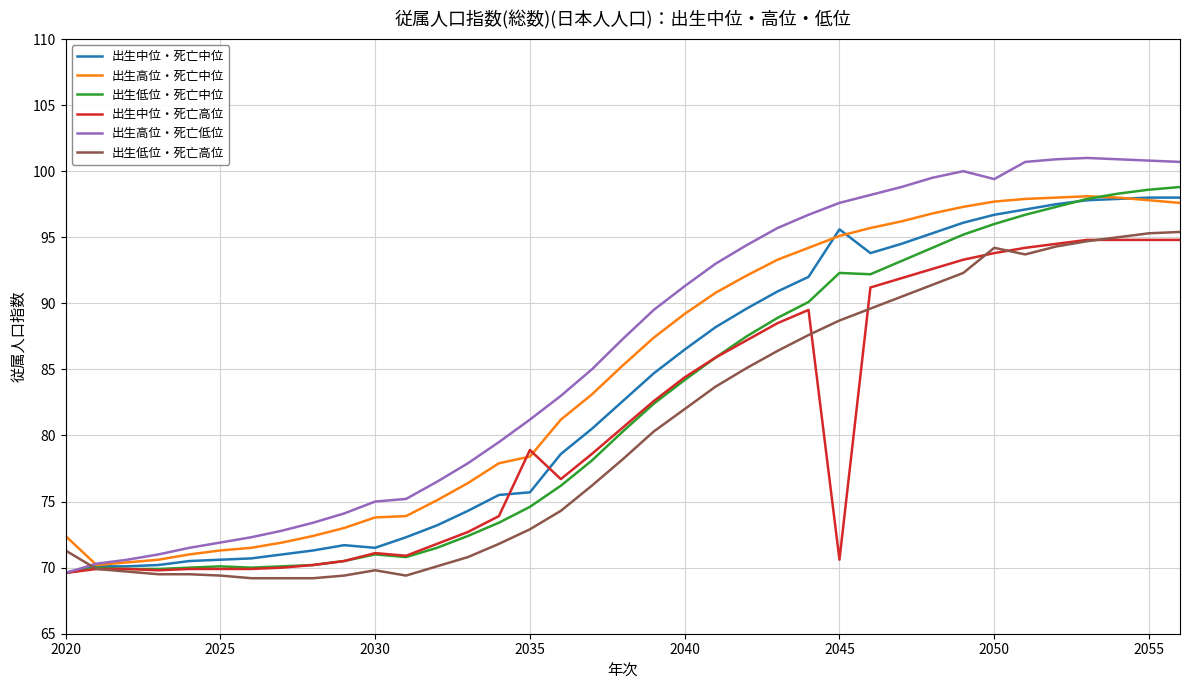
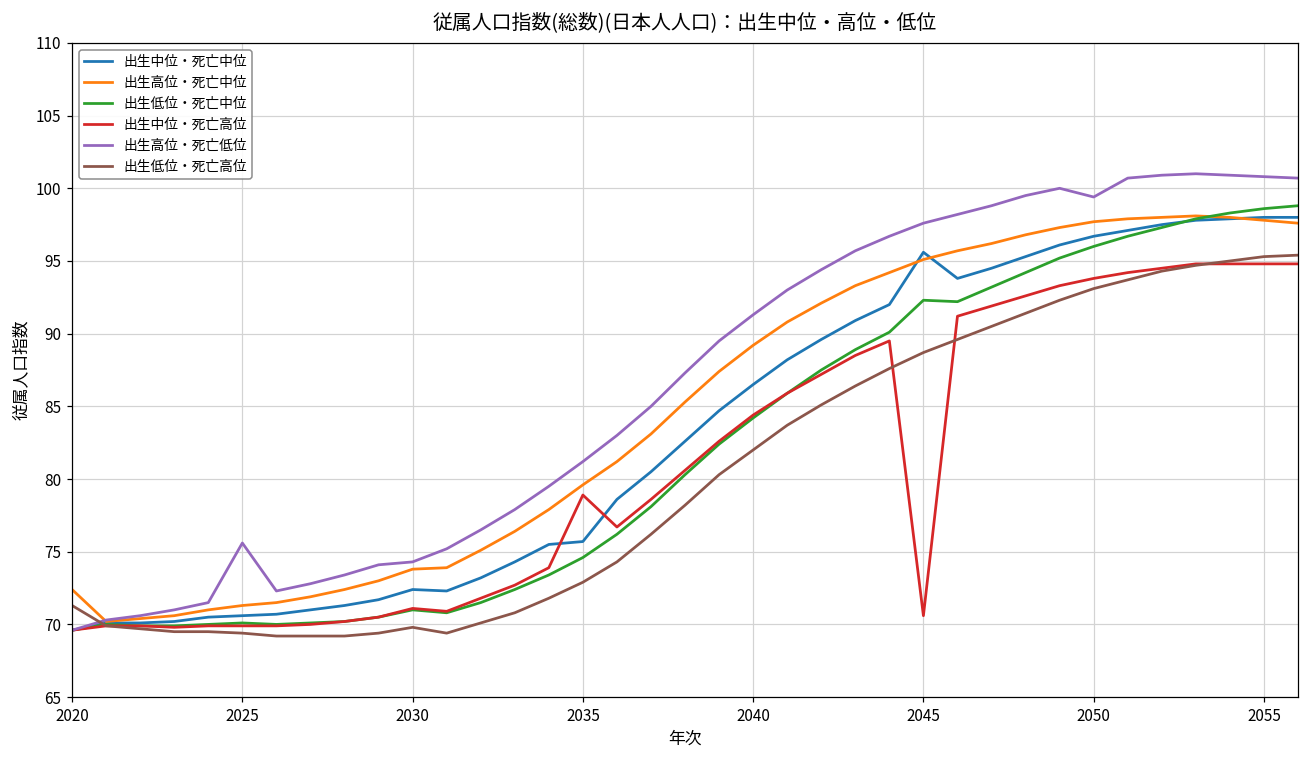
  {
    "出生中位・死亡中位": {
      "2025": 70.6,
-     "2030": 71.5,
+     "2030": 72.4,
      "2035": 75.7,
      "2040": 86.5,
      "2045": 95.6,
      "2050": 96.7,
      "2055": 98.0
    },
    "出生高位・死亡中位": {
      "2020": 72.4,
      "2025": 71.3,
      "2030": 73.8,
-     "2035": 78.4,
+     "2035": 79.6,
      "2040": 89.2,
      "2045": 95.1,
      "2050": 97.7,
      "2055": 97.8
    },
    "出生低位・死亡中位": {
      "2025": 70.1,
      "2035": 74.6,
      "2040": 84.2,
      "2045": 92.3,
      "2050": 96.0,
      "2055": 98.6
    },
    "出生中位・死亡高位": {
      "2025": 69.9,
      "2035": 78.9,
      "2040": 84.4,
      "2045": 70.6,
      "2050": 93.8,
      "2055": 94.8
    },
    "出生高位・死亡低位": {
-     "2025": 71.9,
-     "2030": 75.0,
+     "2025": 75.6,
+     "2030": 74.3,
      "2035": 81.2,
      "2040": 91.3,
      "2045": 97.6,
      "2050": 99.4,
      "2055": 100.8
    },
    "出生低位・死亡高位": {
      "2020": 71.3,
      "2025": 69.4,
      "2030": 69.8,
      "2035": 72.9,
      "2040": 82.0,
      "2045": 88.7,
-     "2050": 94.2,
+     "2050": 93.1,
      "2055": 95.3
    }
  }
